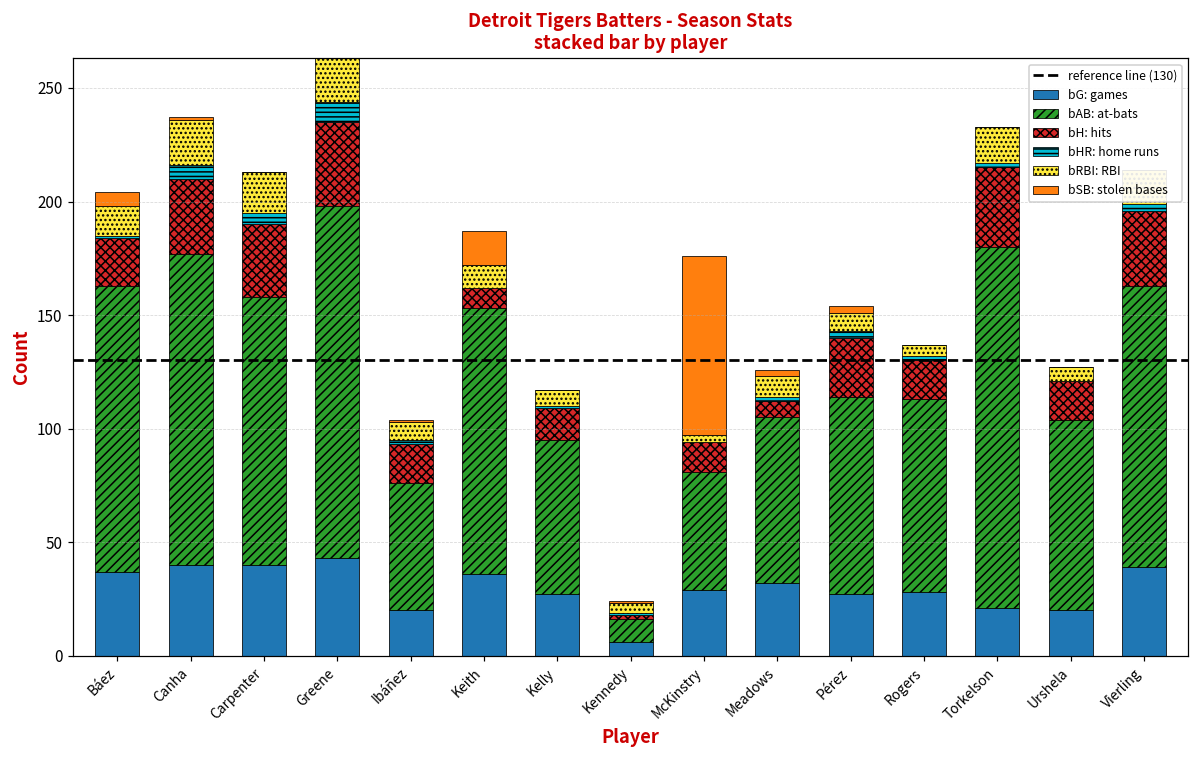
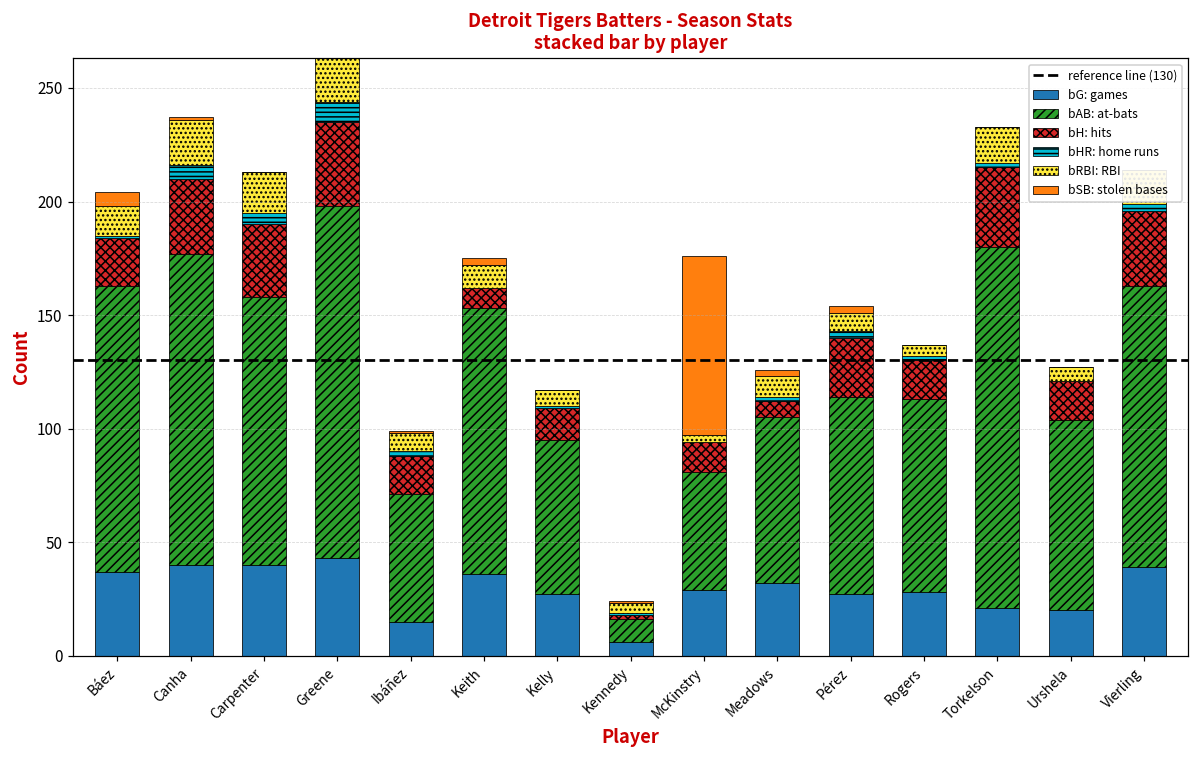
  {
    "bG: games": {
      "Báez": 37,
      "Canha": 40,
      "Carpenter": 40,
      "Greene": 43,
-     "Ibáñez": 20,
+     "Ibáñez": 15,
      "Keith": 36,
      "Kelly": 27,
      "Kennedy": 6,
      "McKinstry": 29,
      "Meadows": 32,
      "Pérez": 27,
      "Rogers": 28,
      "Torkelson": 21,
      "Urshela": 20,
      "Vierling": 39
    },
    "bAB: at-bats": {
      "Báez": 126,
      "Canha": 137,
      "Carpenter": 118,
      "Greene": 155,
      "Ibáñez": 56,
      "Keith": 117,
      "Kelly": 68,
      "Kennedy": 10,
      "McKinstry": 52,
      "Meadows": 73,
      "Pérez": 87,
      "Rogers": 85,
      "Torkelson": 159,
      "Urshela": 84,
      "Vierling": 124
    },
    "bH: hits": {
      "Báez": 21,
      "Canha": 33,
      "Carpenter": 32,
      "Greene": 37,
      "Ibáñez": 17,
      "Keith": 9,
      "Kelly": 14,
      "Kennedy": 2,
      "McKinstry": 13,
      "Meadows": 7,
      "Pérez": 26,
      "Rogers": 17,
      "Torkelson": 35,
      "Urshela": 17,
      "Vierling": 33
    },
    "bHR: home runs": {
      "Canha": 6,
      "Carpenter": 5,
      "Greene": 9,
      "Ibáñez": 2,
      "Keith": 0,
      "McKinstry": 0,
      "Meadows": 2,
      "Pérez": 3,
      "Rogers": 2,
      "Torkelson": 2,
      "Urshela": 0,
      "Vierling": 3
    },
    "bRBI: RBI": {
      "Báez": 13,
      "Canha": 20,
      "Carpenter": 18,
      "Greene": 19,
      "Ibáñez": 8,
      "Keith": 10,
      "Kelly": 7,
      "Kennedy": 4,
      "McKinstry": 3,
      "Meadows": 9,
      "Pérez": 8,
      "Rogers": 5,
      "Torkelson": 16,
      "Urshela": 6
    },
    "bSB: stolen bases": {
      "Báez": 6,
      "Carpenter": 0,
      "Greene": 0,
-     "Keith": 15,
+     "Keith": 3,
      "Kelly": 0,
      "McKinstry": 79,
      "Meadows": 3,
      "Pérez": 3,
      "Rogers": 0,
      "Torkelson": 0,
      "Urshela": 0
    }
  }
